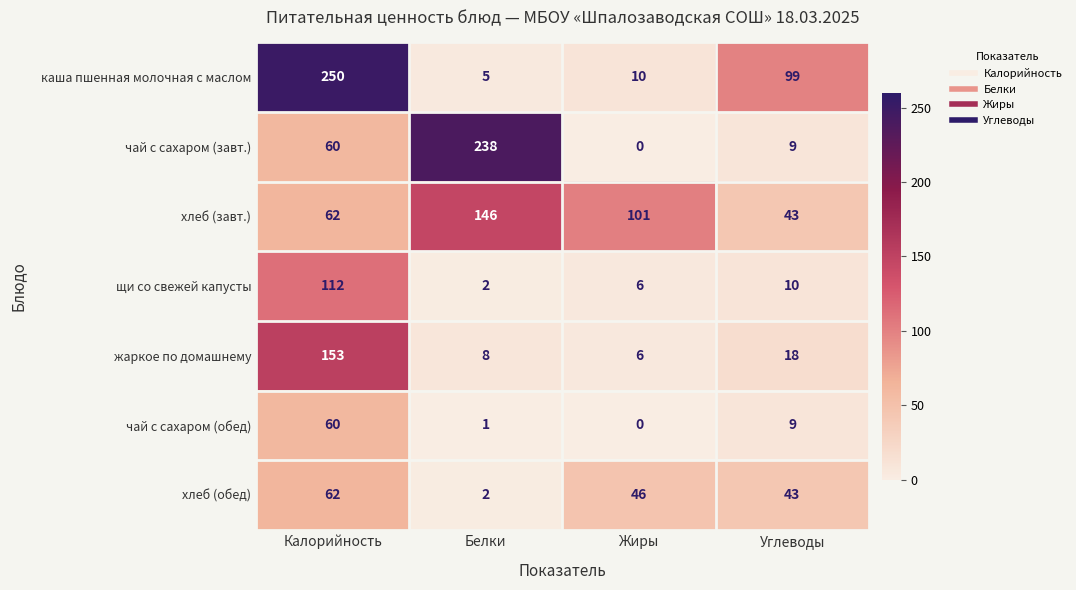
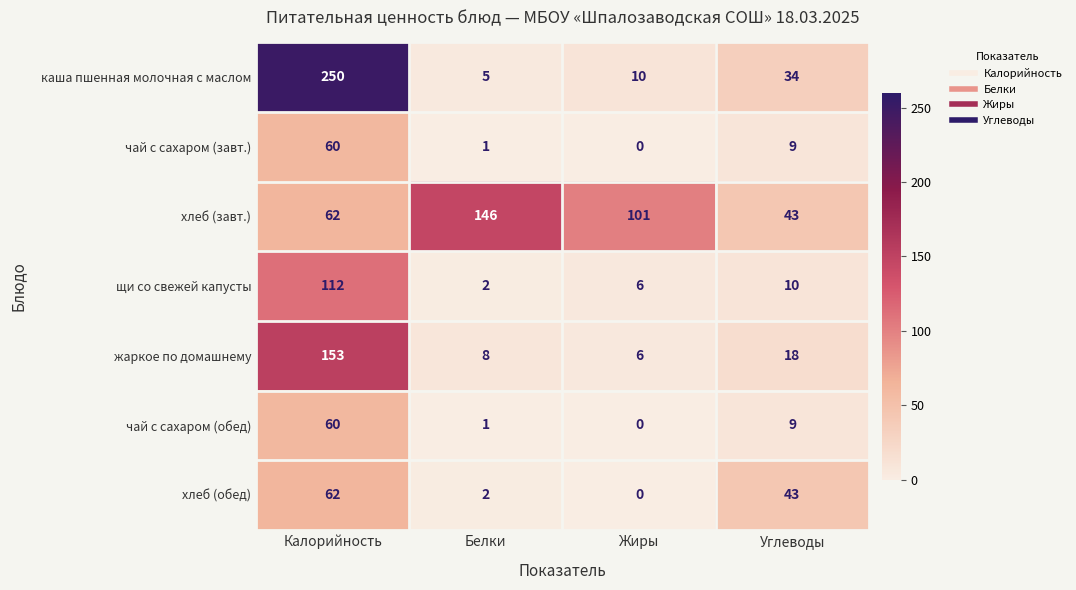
  {
    "каша пшенная молочная с маслом": {
      "Калорийность": 250,
      "Белки": 5,
      "Жиры": 10,
-     "Углеводы": 99
+     "Углеводы": 34
    },
    "чай с сахаром (завт.)": {
      "Калорийность": 60,
-     "Белки": 238,
+     "Белки": 1,
      "Жиры": 0,
      "Углеводы": 9
    },
    "хлеб (завт.)": {
      "Калорийность": 62,
      "Белки": 146,
      "Жиры": 101,
      "Углеводы": 43
    },
    "щи со свежей капусты": {
      "Калорийность": 112,
      "Белки": 2,
      "Жиры": 6,
      "Углеводы": 10
    },
    "жаркое по домашнему": {
      "Калорийность": 153,
      "Белки": 8,
      "Жиры": 6,
      "Углеводы": 18
    },
    "чай с сахаром (обед)": {
      "Калорийность": 60,
      "Белки": 1,
      "Жиры": 0,
      "Углеводы": 9
    },
    "хлеб (обед)": {
      "Калорийность": 62,
      "Белки": 2,
-     "Жиры": 46,
+     "Жиры": 0,
      "Углеводы": 43
    }
  }
